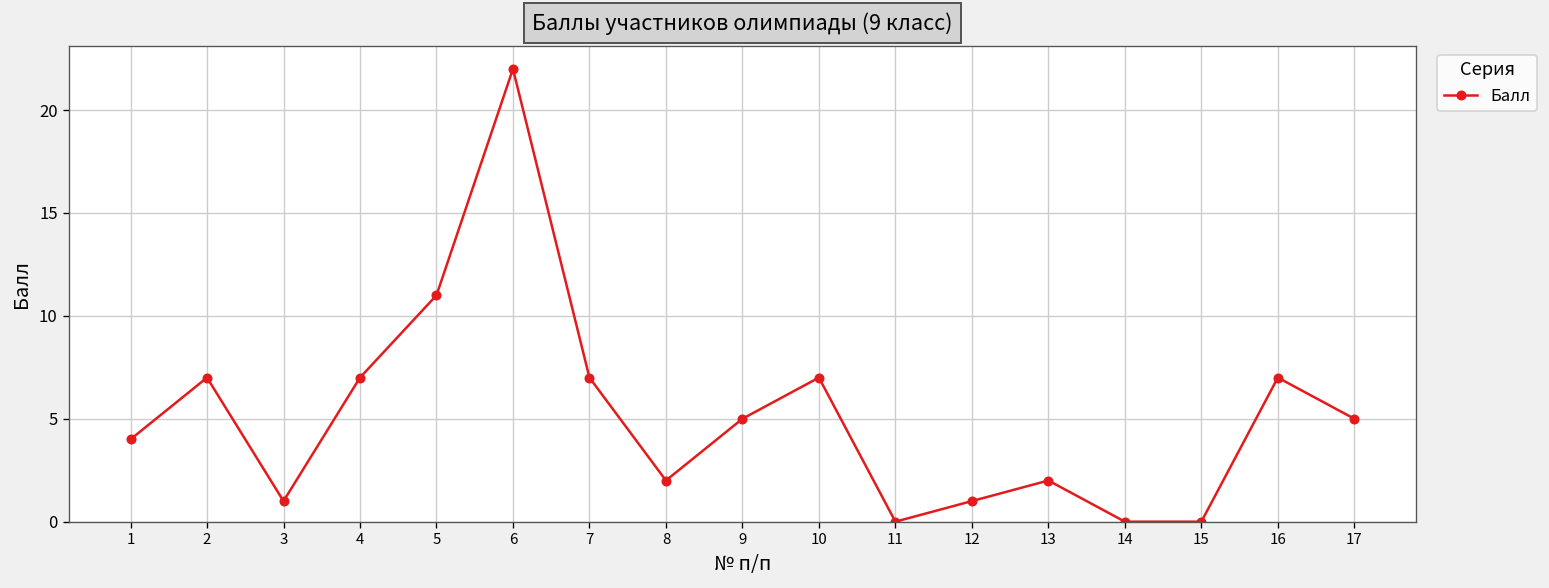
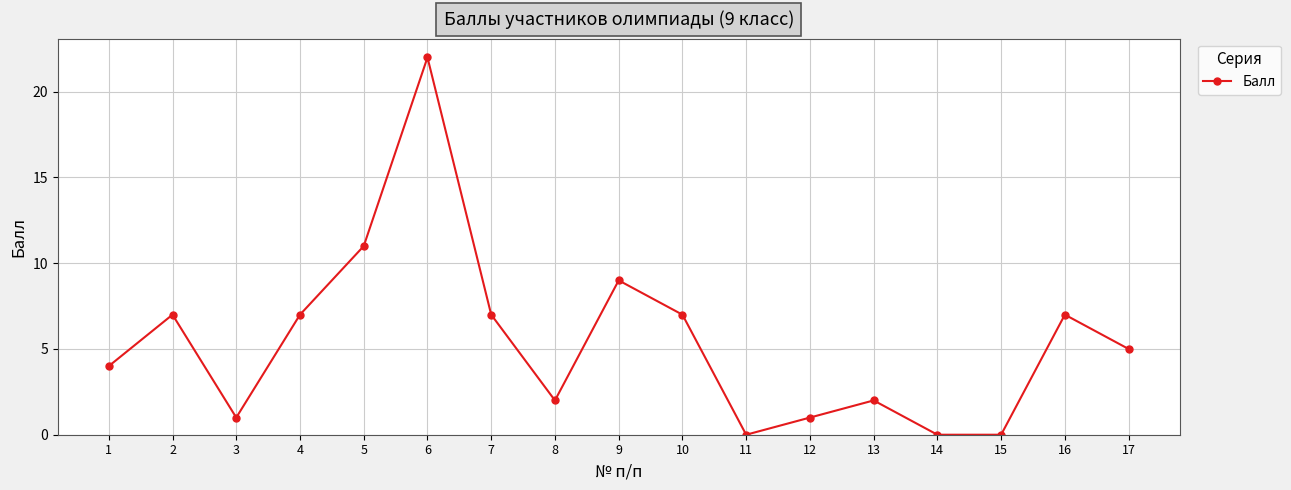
  {
    "1": 4,
    "2": 7,
    "3": 1,
    "4": 7,
    "5": 11,
    "6": 22,
    "7": 7,
    "8": 2,
-   "9": 5,
+   "9": 9,
    "10": 7,
    "11": 0,
    "12": 1,
    "13": 2,
    "14": 0,
    "15": 0,
    "16": 7,
    "17": 5
  }
